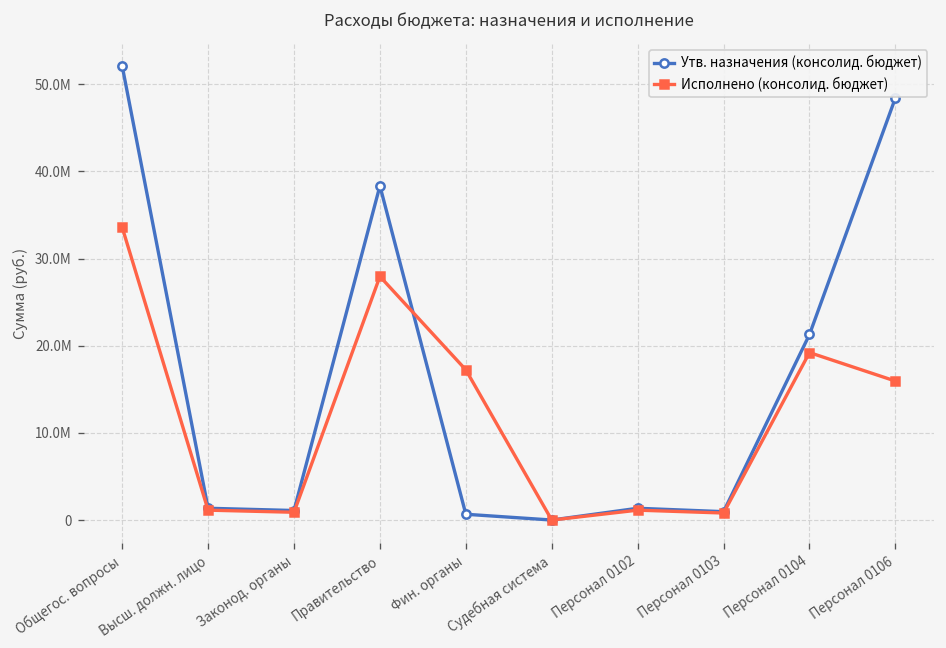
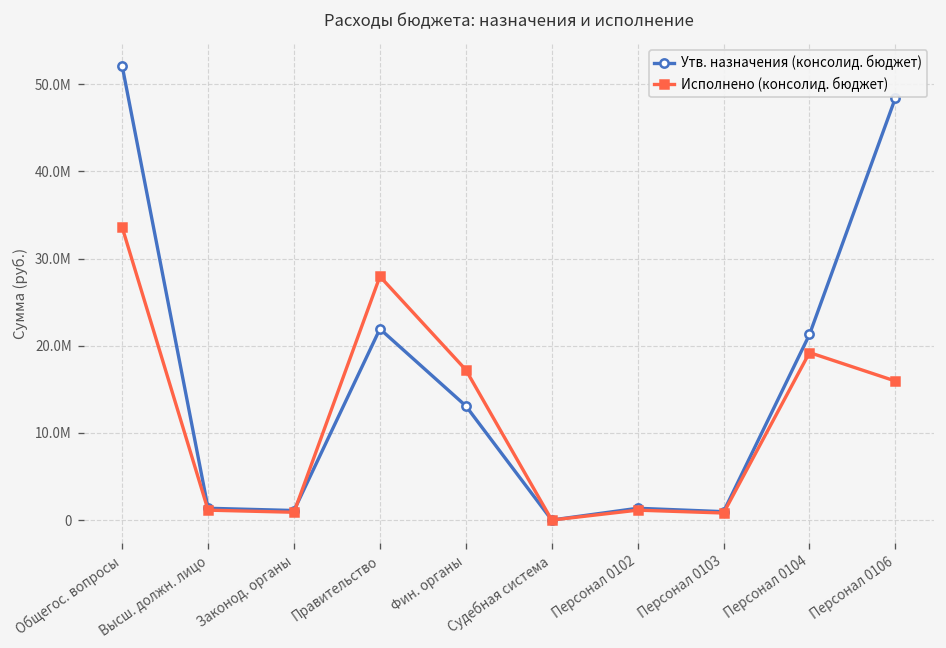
  {
    "Утв. назначения (консолид. бюджет)": {
      "Общегос. вопросы": 52000000,
-     "Правительство": 38000000,
-     "Фин. органы": 1000000,
+     "Правительство": 22000000,
+     "Фин. органы": 13000000,
      "Персонал 0104": 21000000,
      "Персонал 0106": 48000000
    },
    "Исполнено (консолид. бюджет)": {
      "Общегос. вопросы": 34000000,
      "Правительство": 28000000,
      "Фин. органы": 17000000,
      "Персонал 0104": 19000000,
      "Персонал 0106": 16000000
    }
  }
